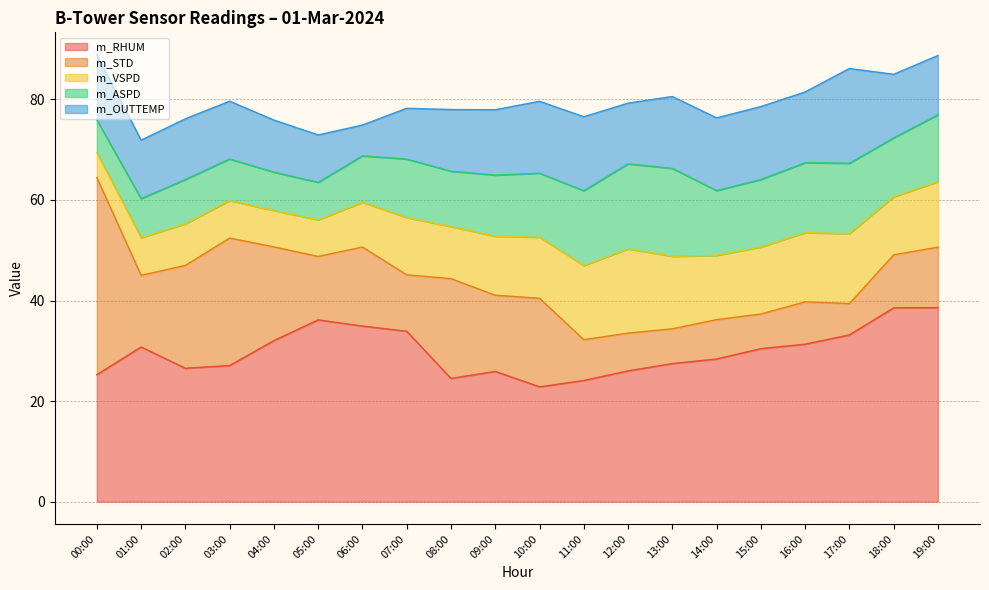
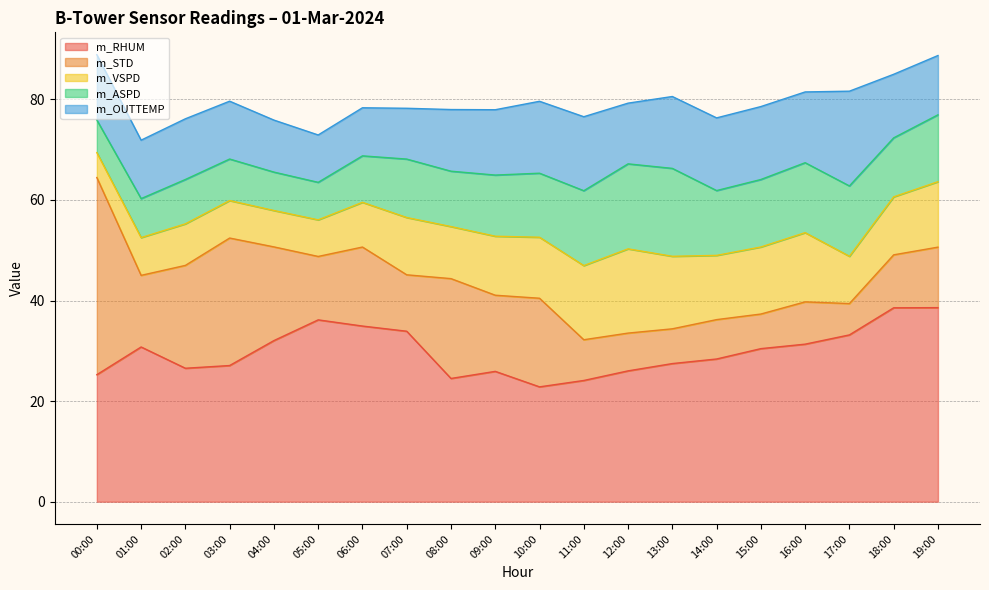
  {
    "m_VSPD": {
      "00:00": 5,
      "01:00": 8,
      "02:00": 8,
      "03:00": 7,
      "04:00": 7,
      "05:00": 7,
      "06:00": 9,
      "07:00": 11,
      "08:00": 10,
      "09:00": 12,
      "10:00": 12,
      "11:00": 15,
      "12:00": 17,
      "13:00": 14,
      "14:00": 13,
      "15:00": 13,
      "16:00": 14,
-     "17:00": 14,
+     "17:00": 9,
      "18:00": 12,
      "19:00": 13
    },
    "m_ASPD": {
      "00:00": 6,
      "01:00": 8,
      "02:00": 9,
      "03:00": 8,
      "04:00": 8,
      "05:00": 7,
      "06:00": 9,
      "07:00": 12,
      "08:00": 11,
      "09:00": 12,
      "10:00": 13,
      "11:00": 15,
      "12:00": 17,
      "13:00": 17,
      "14:00": 13,
      "15:00": 13,
      "16:00": 14,
      "17:00": 14,
      "18:00": 12,
      "19:00": 13
    },
    "m_OUTTEMP": {
      "01:00": 12,
      "02:00": 12,
      "03:00": 12,
      "04:00": 10,
      "05:00": 9,
-     "06:00": 6,
+     "06:00": 10,
      "07:00": 10,
      "08:00": 12,
      "09:00": 13,
      "10:00": 14,
      "11:00": 15,
      "12:00": 12,
      "13:00": 14,
      "14:00": 14,
      "15:00": 15,
      "16:00": 14,
      "17:00": 19,
      "18:00": 13,
      "19:00": 12
    }
  }
